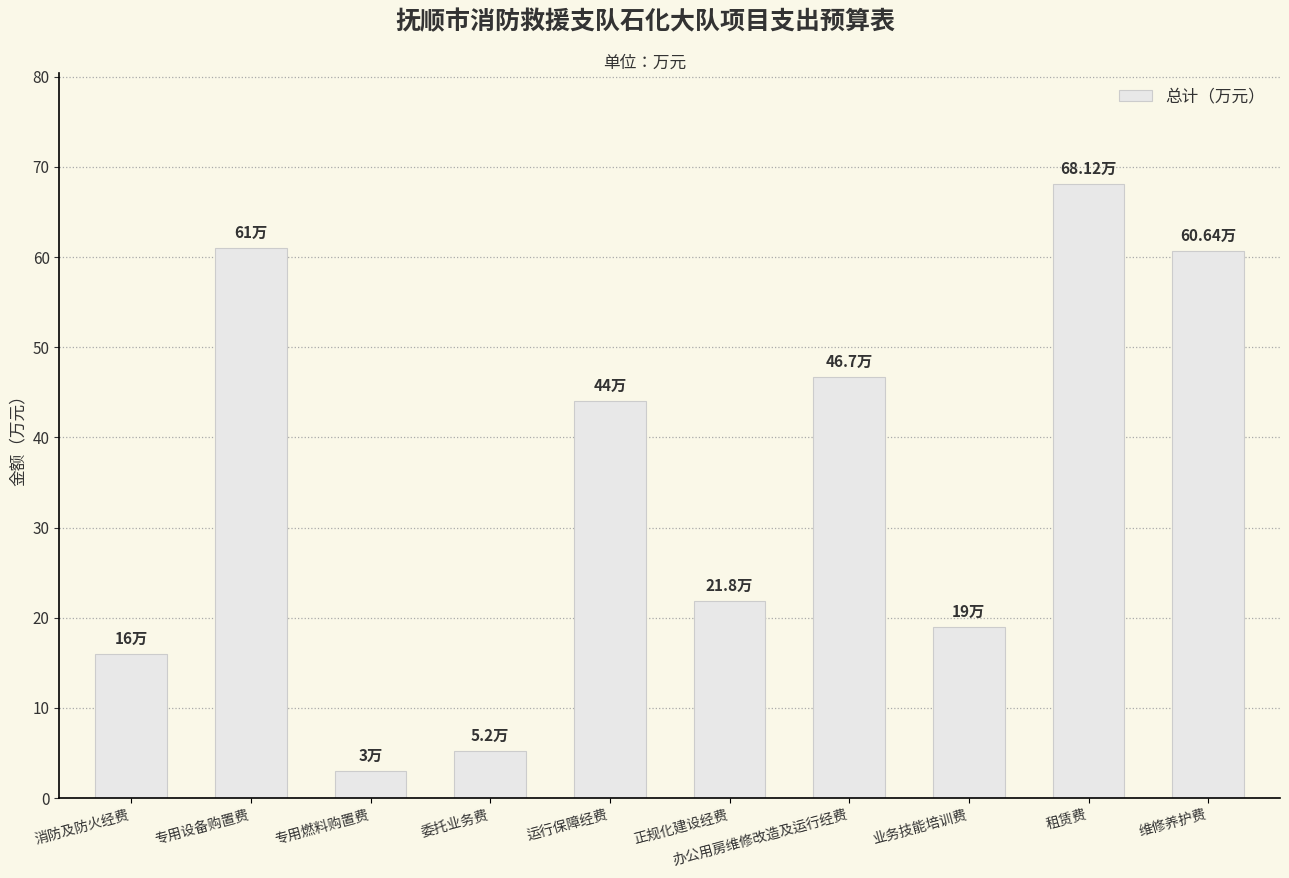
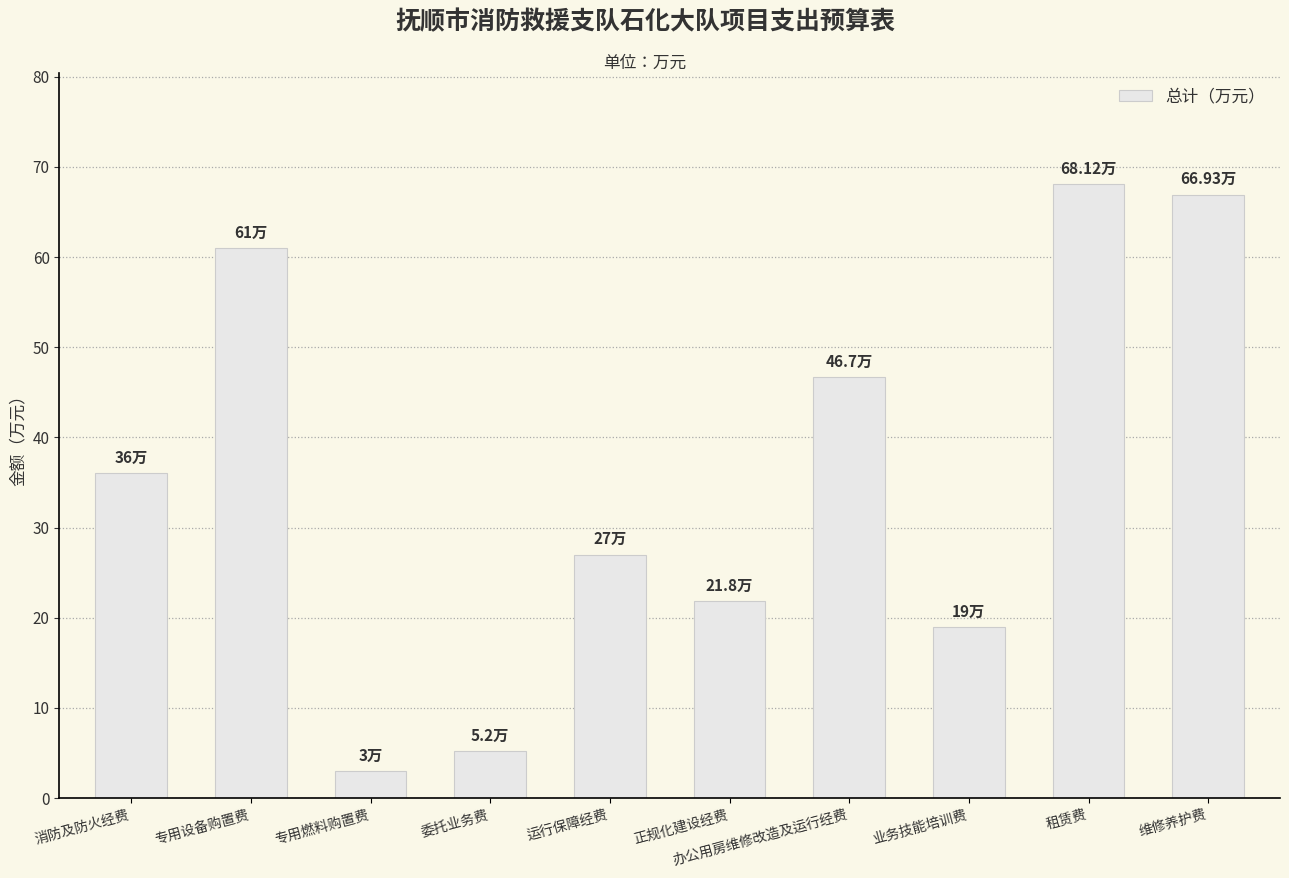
  {
-   "消防及防火经费": "16万",
+   "消防及防火经费": "36万",
    "专用设备购置费": "61万",
    "专用燃料购置费": "3万",
    "委托业务费": "5.2万",
-   "运行保障经费": "44万",
+   "运行保障经费": "27万",
    "正规化建设经费": "21.8万",
    "办公用房维修改造及运行经费": "46.7万",
    "业务技能培训费": "19万",
    "租赁费": "68.12万",
-   "维修养护费": "60.64万"
+   "维修养护费": "66.93万"
  }
